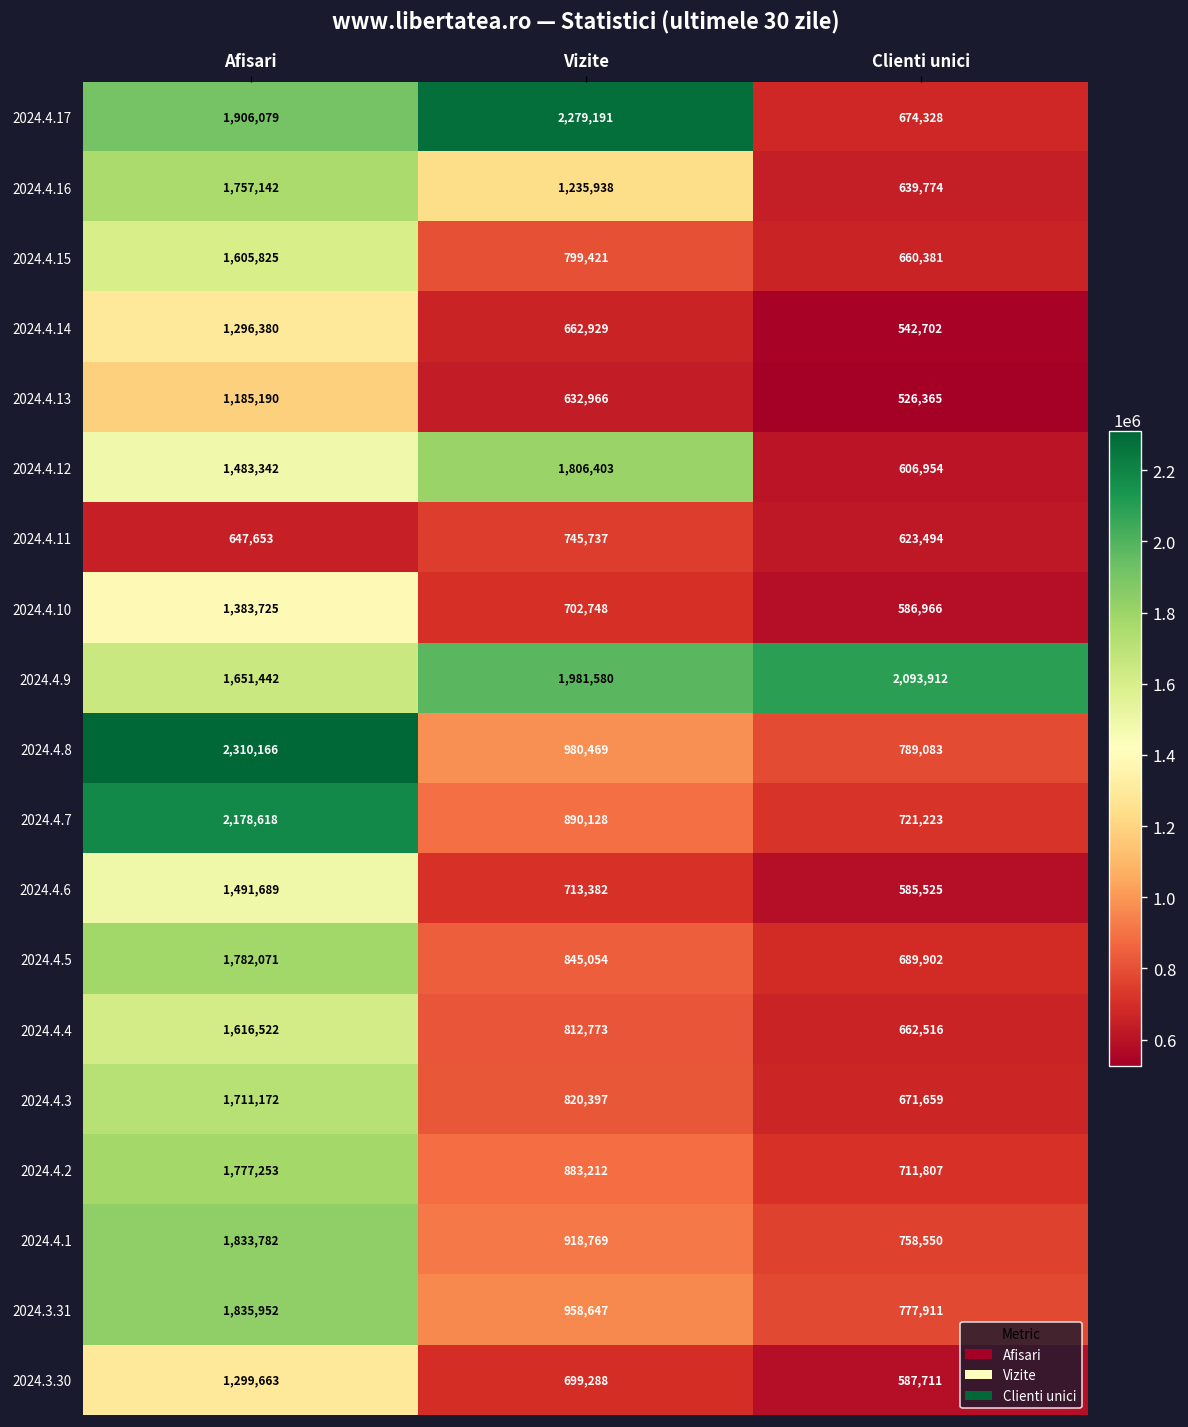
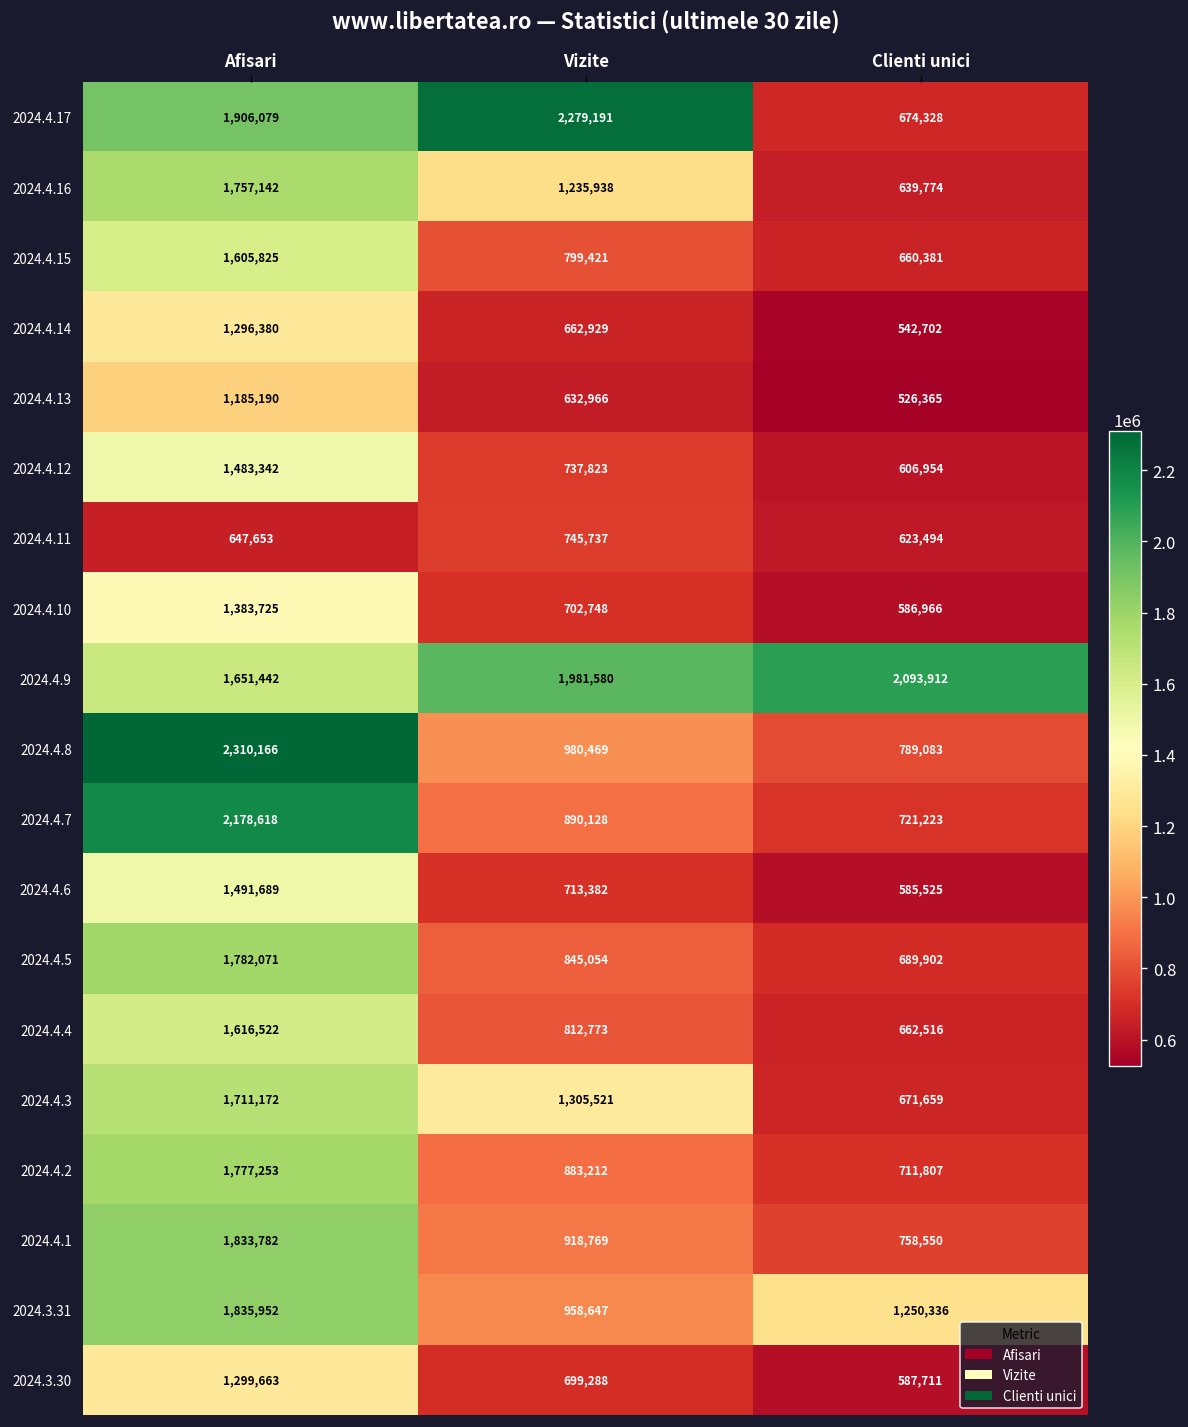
  {
    "2024.4.17": {
      "Afisari": "1,906,079",
      "Vizite": "2,279,191",
      "Clienti unici": "674,328"
    },
    "2024.4.16": {
      "Afisari": "1,757,142",
      "Vizite": "1,235,938",
      "Clienti unici": "639,774"
    },
    "2024.4.15": {
      "Afisari": "1,605,825",
      "Vizite": "799,421",
      "Clienti unici": "660,381"
    },
    "2024.4.14": {
      "Afisari": "1,296,380",
      "Vizite": "662,929",
      "Clienti unici": "542,702"
    },
    "2024.4.13": {
      "Afisari": "1,185,190",
      "Vizite": "632,966",
      "Clienti unici": "526,365"
    },
    "2024.4.12": {
      "Afisari": "1,483,342",
-     "Vizite": "1,806,403",
+     "Vizite": "737,823",
      "Clienti unici": "606,954"
    },
    "2024.4.11": {
      "Afisari": "647,653",
      "Vizite": "745,737",
      "Clienti unici": "623,494"
    },
    "2024.4.10": {
      "Afisari": "1,383,725",
      "Vizite": "702,748",
      "Clienti unici": "586,966"
    },
    "2024.4.9": {
      "Afisari": "1,651,442",
      "Vizite": "1,981,580",
      "Clienti unici": "2,093,912"
    },
    "2024.4.8": {
      "Afisari": "2,310,166",
      "Vizite": "980,469",
      "Clienti unici": "789,083"
    },
    "2024.4.7": {
      "Afisari": "2,178,618",
      "Vizite": "890,128",
      "Clienti unici": "721,223"
    },
    "2024.4.6": {
      "Afisari": "1,491,689",
      "Vizite": "713,382",
      "Clienti unici": "585,525"
    },
    "2024.4.5": {
      "Afisari": "1,782,071",
      "Vizite": "845,054",
      "Clienti unici": "689,902"
    },
    "2024.4.4": {
      "Afisari": "1,616,522",
      "Vizite": "812,773",
      "Clienti unici": "662,516"
    },
    "2024.4.3": {
      "Afisari": "1,711,172",
-     "Vizite": "820,397",
+     "Vizite": "1,305,521",
      "Clienti unici": "671,659"
    },
    "2024.4.2": {
      "Afisari": "1,777,253",
      "Vizite": "883,212",
      "Clienti unici": "711,807"
    },
    "2024.4.1": {
      "Afisari": "1,833,782",
      "Vizite": "918,769",
      "Clienti unici": "758,550"
    },
    "2024.3.31": {
      "Afisari": "1,835,952",
      "Vizite": "958,647",
-     "Clienti unici": "777,911"
+     "Clienti unici": "1,250,336"
    },
    "2024.3.30": {
      "Afisari": "1,299,663",
      "Vizite": "699,288",
      "Clienti unici": "587,711"
    }
  }
